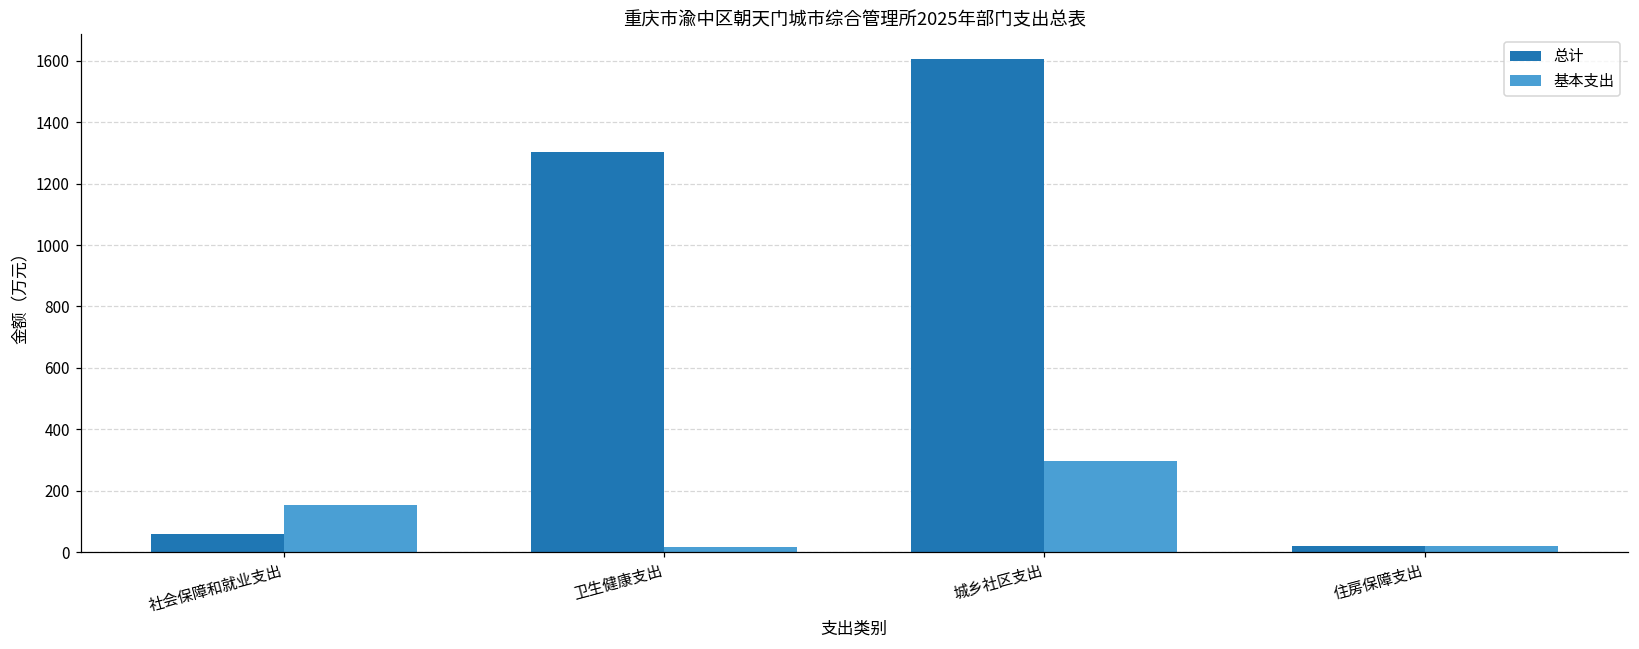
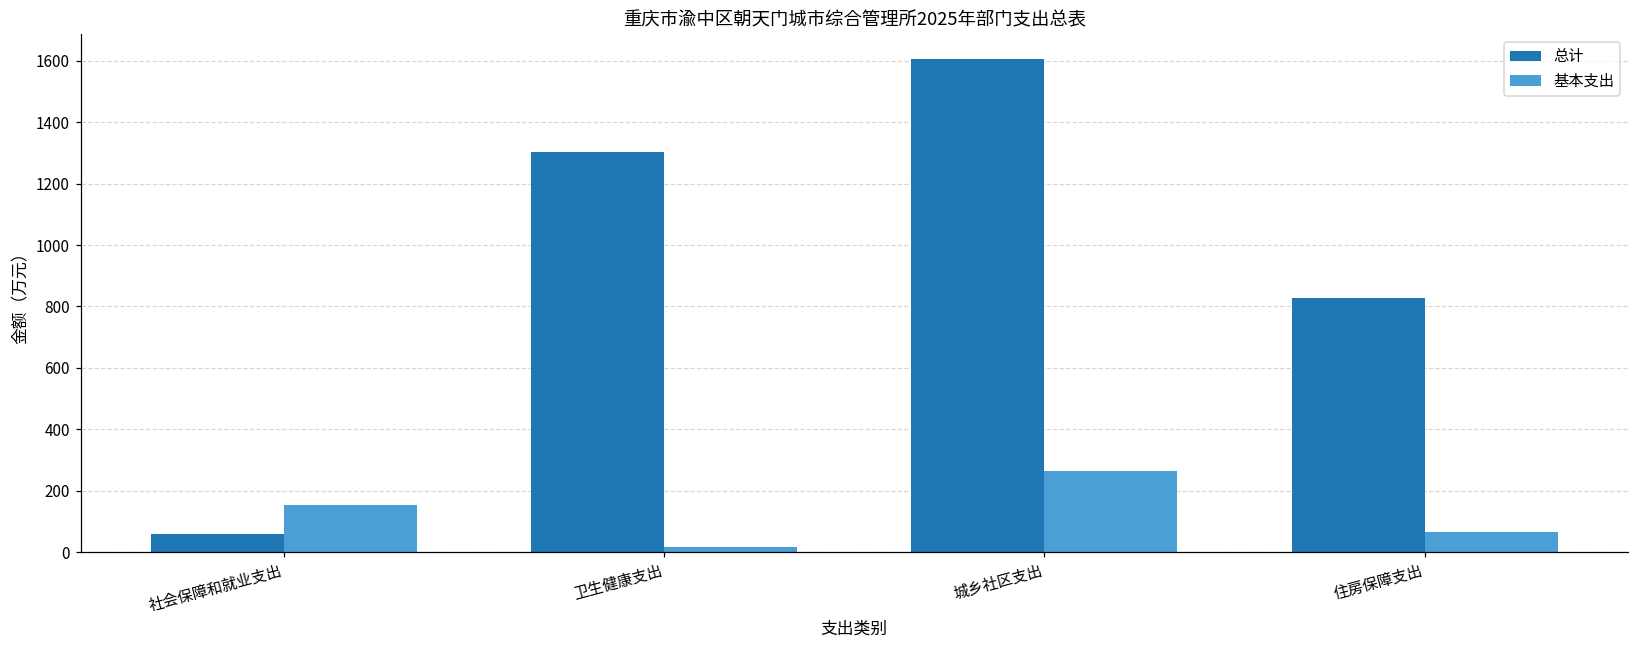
  {
    "总计": {
      "社会保障和就业支出": 60,
      "卫生健康支出": 1300,
      "城乡社区支出": 1610,
-     "住房保障支出": 20
+     "住房保障支出": 830
    },
    "基本支出": {
      "社会保障和就业支出": 150,
      "卫生健康支出": 20,
-     "城乡社区支出": 300,
-     "住房保障支出": 20
+     "城乡社区支出": 260,
+     "住房保障支出": 60
    }
  }
